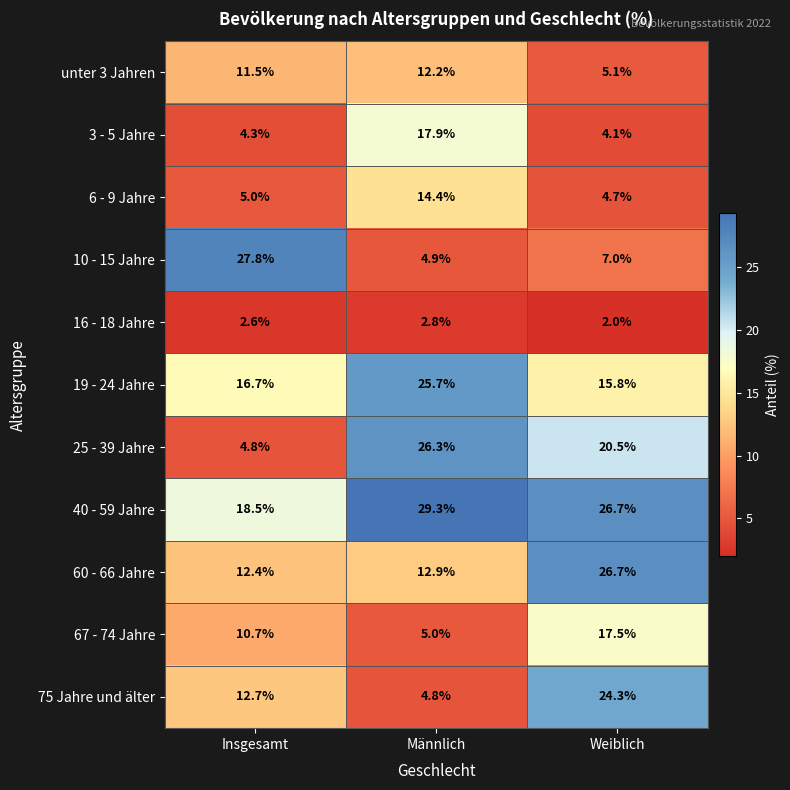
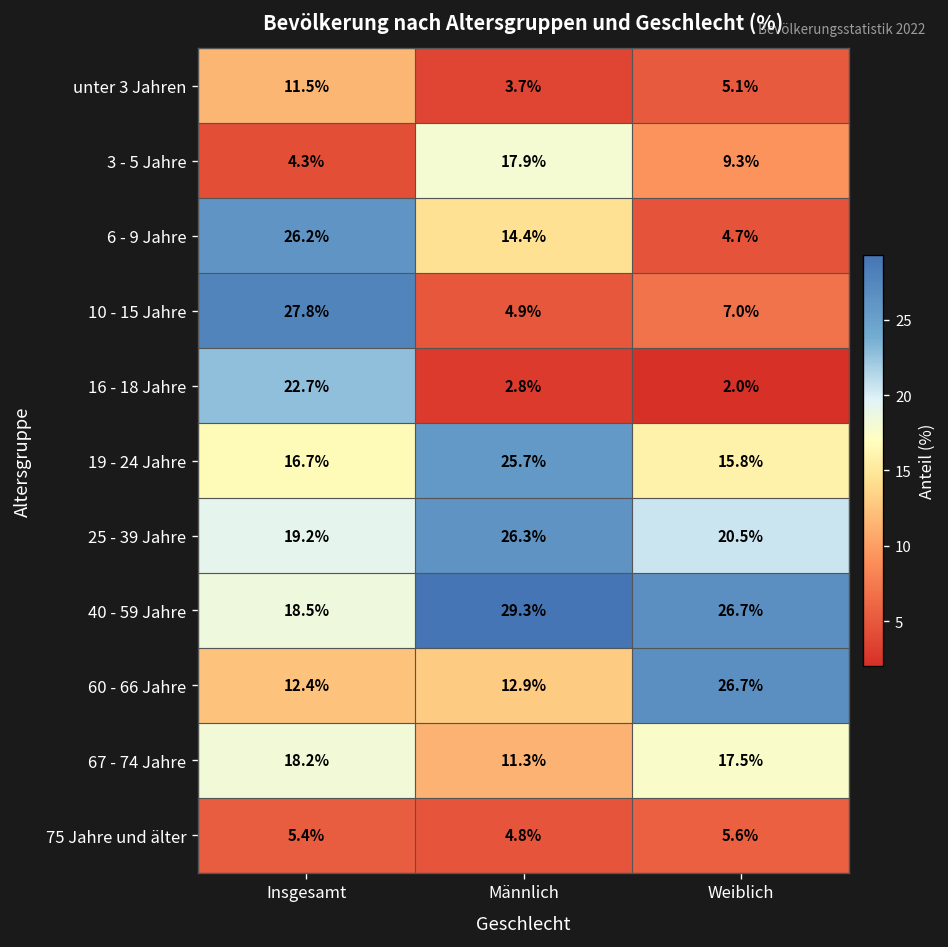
  {
    "unter 3 Jahren": {
      "Insgesamt": "11.5%",
-     "Männlich": "12.2%",
+     "Männlich": "3.7%",
      "Weiblich": "5.1%"
    },
    "3 - 5 Jahre": {
      "Insgesamt": "4.3%",
      "Männlich": "17.9%",
-     "Weiblich": "4.1%"
+     "Weiblich": "9.3%"
    },
    "6 - 9 Jahre": {
-     "Insgesamt": "5.0%",
+     "Insgesamt": "26.2%",
      "Männlich": "14.4%",
      "Weiblich": "4.7%"
    },
    "10 - 15 Jahre": {
      "Insgesamt": "27.8%",
      "Männlich": "4.9%",
      "Weiblich": "7.0%"
    },
    "16 - 18 Jahre": {
-     "Insgesamt": "2.6%",
+     "Insgesamt": "22.7%",
      "Männlich": "2.8%",
      "Weiblich": "2.0%"
    },
    "19 - 24 Jahre": {
      "Insgesamt": "16.7%",
      "Männlich": "25.7%",
      "Weiblich": "15.8%"
    },
    "25 - 39 Jahre": {
-     "Insgesamt": "4.8%",
+     "Insgesamt": "19.2%",
      "Männlich": "26.3%",
      "Weiblich": "20.5%"
    },
    "40 - 59 Jahre": {
      "Insgesamt": "18.5%",
      "Männlich": "29.3%",
      "Weiblich": "26.7%"
    },
    "60 - 66 Jahre": {
      "Insgesamt": "12.4%",
      "Männlich": "12.9%",
      "Weiblich": "26.7%"
    },
    "67 - 74 Jahre": {
-     "Insgesamt": "10.7%",
-     "Männlich": "5.0%",
+     "Insgesamt": "18.2%",
+     "Männlich": "11.3%",
      "Weiblich": "17.5%"
    },
    "75 Jahre und älter": {
-     "Insgesamt": "12.7%",
+     "Insgesamt": "5.4%",
      "Männlich": "4.8%",
-     "Weiblich": "24.3%"
+     "Weiblich": "5.6%"
    }
  }
